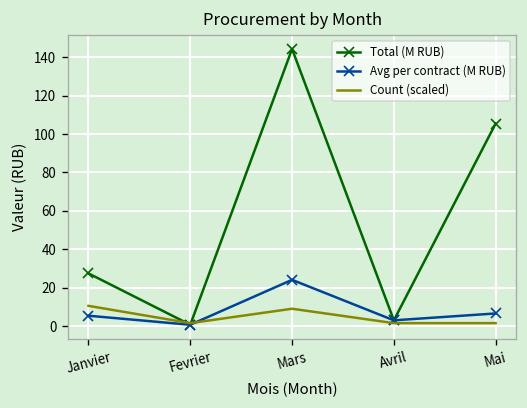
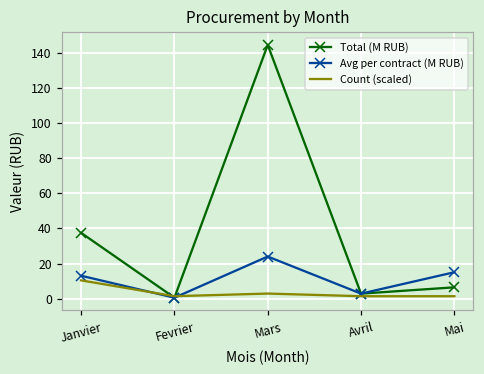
  {
    "Total (M RUB)": {
-     "Janvier": 27,
+     "Janvier": 38,
      "Mars": 144,
-     "Mai": 105
+     "Mai": 7
    },
    "Avg per contract (M RUB)": {
-     "Janvier": 5,
+     "Janvier": 13,
      "Mars": 24,
-     "Mai": 7
+     "Mai": 15
    },
    "Count (scaled)": {
      "Janvier": 11,
-     "Mars": 9,
+     "Mars": 3,
      "Mai": 2
    }
  }
